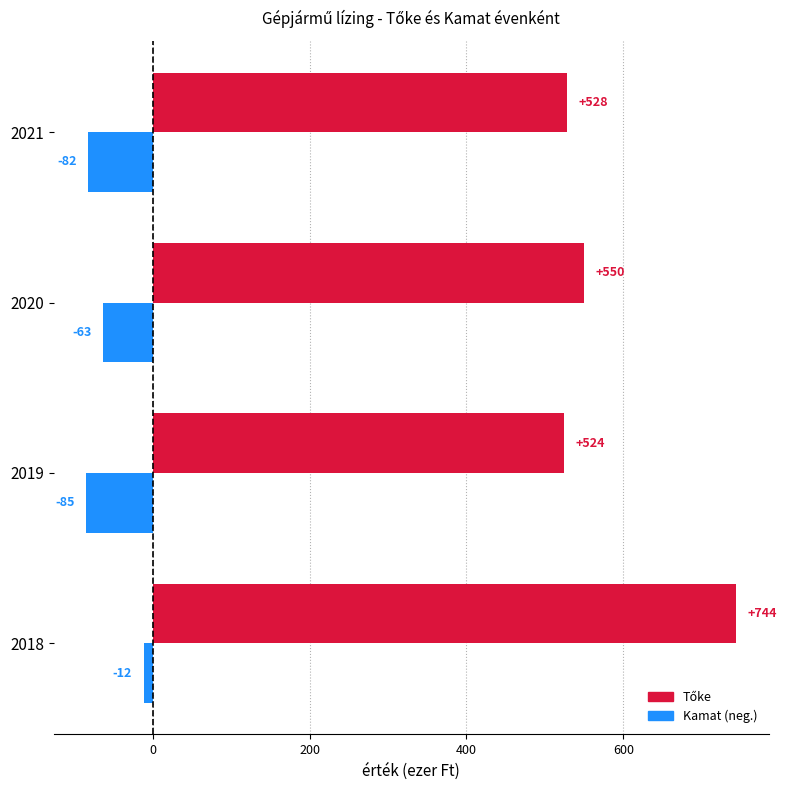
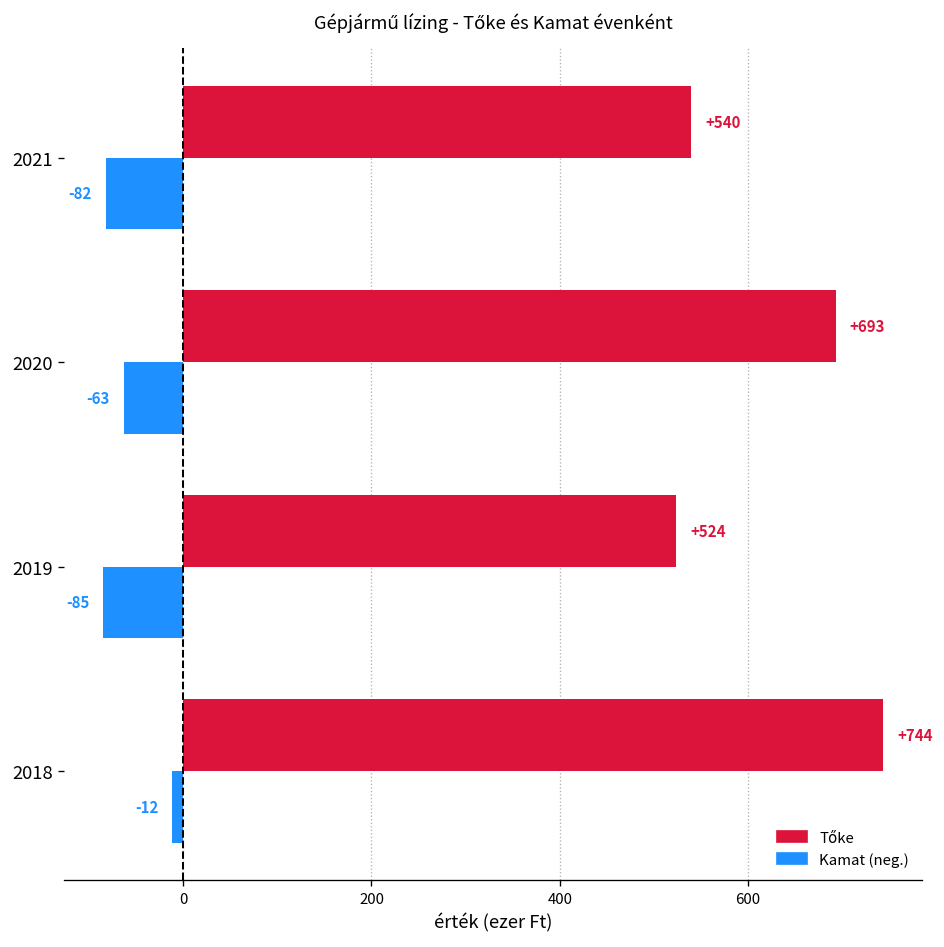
  {
    "Tőke": {
-     "2021": "+528",
-     "2020": "+550",
+     "2021": "+540",
+     "2020": "+693",
      "2019": "+524",
      "2018": "+744"
    },
    "Kamat (neg.)": {
      "2021": "-82",
      "2020": "-63",
      "2019": "-85",
      "2018": "-12"
    }
  }
